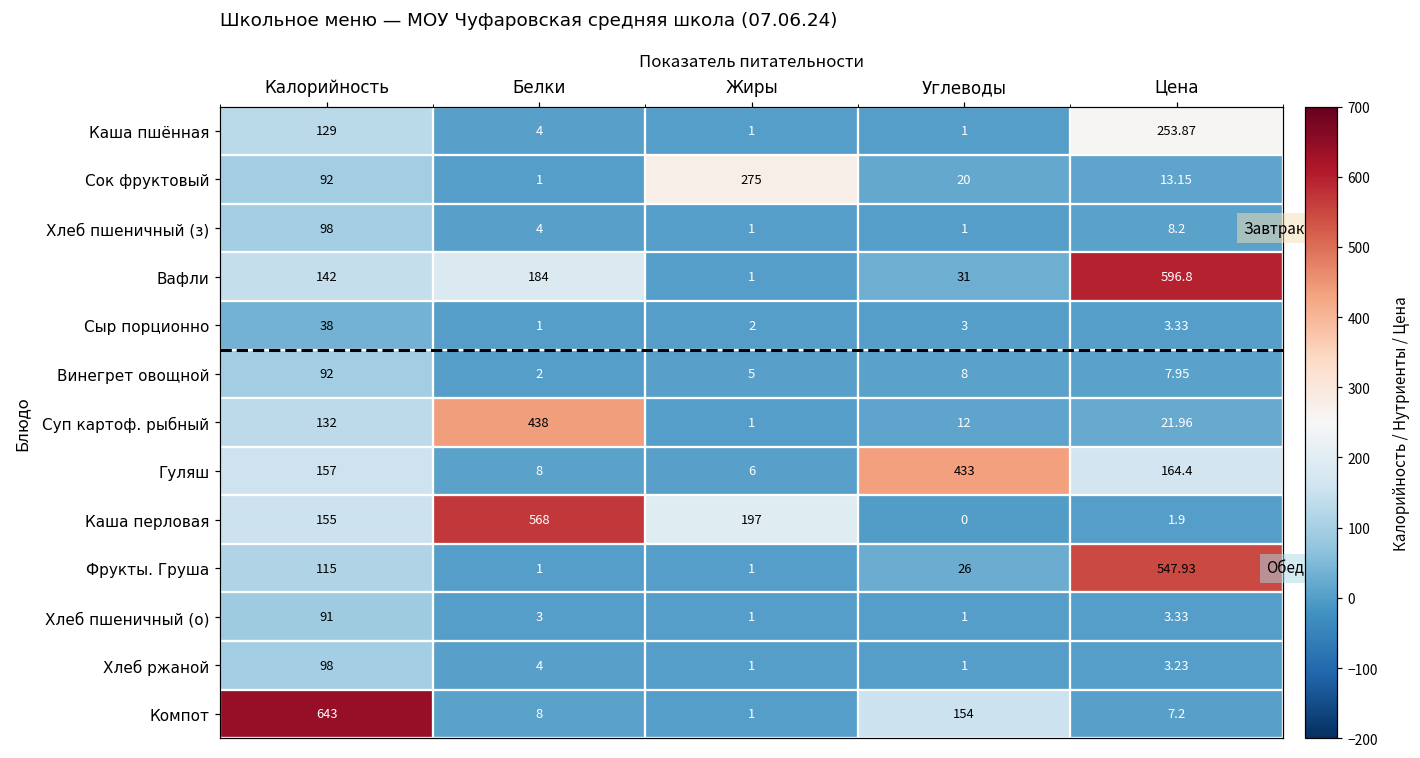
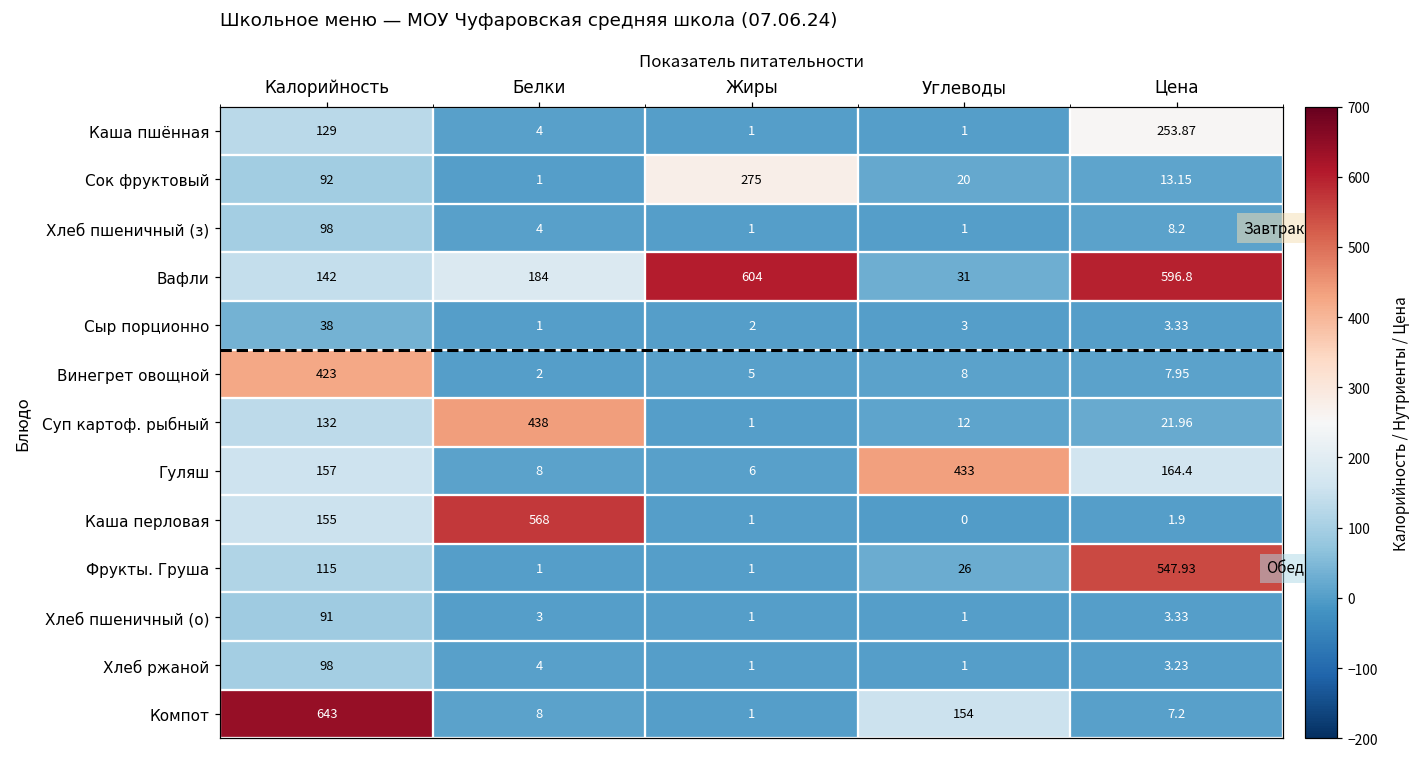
  {
    "Каша пшённая": {
      "Калорийность": 129,
      "Белки": 4,
      "Жиры": 1,
      "Углеводы": 1,
      "Цена": 253.87
    },
    "Сок фруктовый": {
      "Калорийность": 92,
      "Белки": 1,
      "Жиры": 275,
      "Углеводы": 20,
      "Цена": 13.15
    },
    "Хлеб пшеничный (з)": {
      "Калорийность": 98,
      "Белки": 4,
      "Жиры": 1,
      "Углеводы": 1,
      "Цена": 8.2
    },
    "Вафли": {
      "Калорийность": 142,
      "Белки": 184,
-     "Жиры": 1,
+     "Жиры": 604,
      "Углеводы": 31,
      "Цена": 596.8
    },
    "Сыр порционно": {
      "Калорийность": 38,
      "Белки": 1,
      "Жиры": 2,
      "Углеводы": 3,
      "Цена": 3.33
    },
    "Винегрет овощной": {
-     "Калорийность": 92,
+     "Калорийность": 423,
      "Белки": 2,
      "Жиры": 5,
      "Углеводы": 8,
      "Цена": 7.95
    },
    "Суп картоф. рыбный": {
      "Калорийность": 132,
      "Белки": 438,
      "Жиры": 1,
      "Углеводы": 12,
      "Цена": 21.96
    },
    "Гуляш": {
      "Калорийность": 157,
      "Белки": 8,
      "Жиры": 6,
      "Углеводы": 433,
      "Цена": 164.4
    },
    "Каша перловая": {
      "Калорийность": 155,
      "Белки": 568,
-     "Жиры": 197,
+     "Жиры": 1,
      "Углеводы": 0,
      "Цена": 1.9
    },
    "Фрукты. Груша": {
      "Калорийность": 115,
      "Белки": 1,
      "Жиры": 1,
      "Углеводы": 26,
      "Цена": 547.93
    },
    "Хлеб пшеничный (о)": {
      "Калорийность": 91,
      "Белки": 3,
      "Жиры": 1,
      "Углеводы": 1,
      "Цена": 3.33
    },
    "Хлеб ржаной": {
      "Калорийность": 98,
      "Белки": 4,
      "Жиры": 1,
      "Углеводы": 1,
      "Цена": 3.23
    },
    "Компот": {
      "Калорийность": 643,
      "Белки": 8,
      "Жиры": 1,
      "Углеводы": 154,
      "Цена": 7.2
    }
  }
